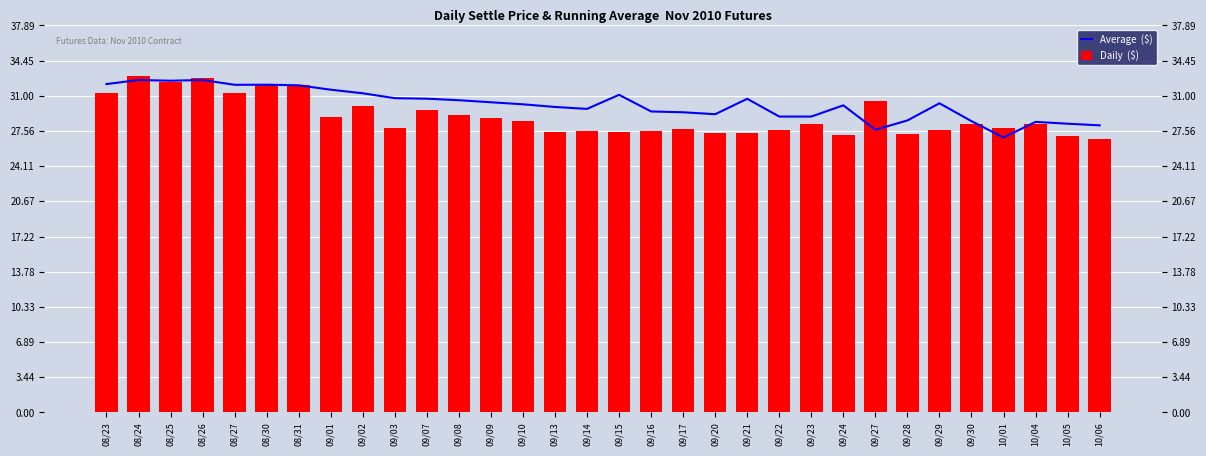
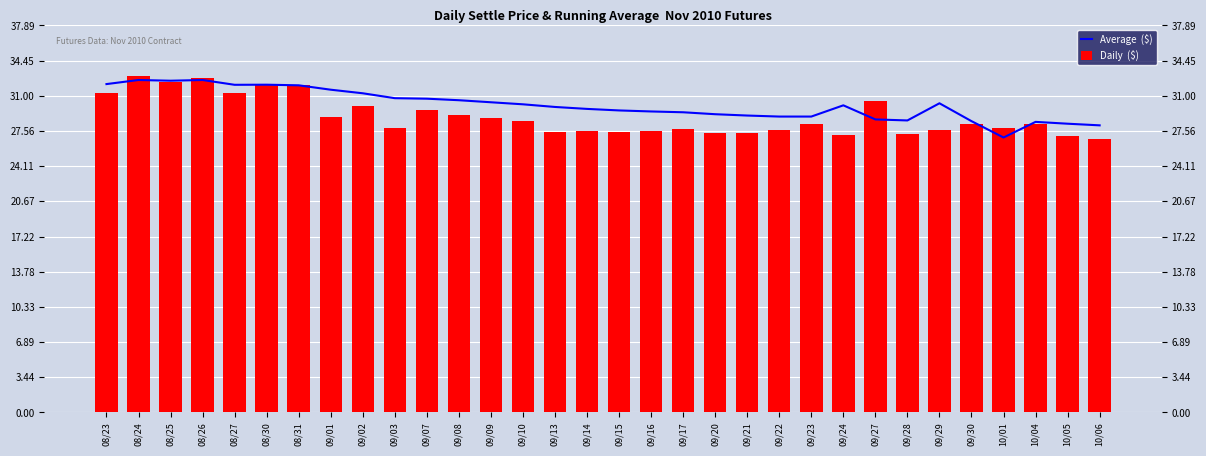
  {
    "Average ($)": {
      "08/23": 32.2,
      "08/24": 32.6,
      "08/25": 32.5,
      "08/26": 32.6,
      "08/27": 32.1,
      "08/30": 32.1,
      "08/31": 32.0,
      "09/01": 31.6,
      "09/02": 31.3,
      "09/03": 30.8,
      "09/07": 30.7,
      "09/08": 30.6,
      "09/09": 30.4,
      "09/10": 30.2,
      "09/13": 29.9,
      "09/14": 29.7,
-     "09/15": 31.1,
+     "09/15": 29.6,
      "09/16": 29.5,
      "09/17": 29.4,
      "09/20": 29.2,
-     "09/21": 30.7,
+     "09/21": 29.1,
      "09/22": 29.0,
      "09/23": 29.0,
      "09/24": 30.1,
-     "09/27": 27.7,
+     "09/27": 28.7,
      "09/28": 28.6,
      "09/29": 30.3,
      "09/30": 28.5,
      "10/01": 26.9,
      "10/04": 28.5,
      "10/05": 28.3,
      "10/06": 28.1
    },
    "Daily ($)": {
      "08/23": 31.3,
      "08/24": 33.0,
      "08/25": 32.4,
      "08/26": 32.8,
      "08/27": 31.3,
      "08/30": 32.2,
      "08/31": 32.1,
      "09/01": 28.9,
      "09/02": 30.1,
      "09/03": 27.9,
      "09/07": 29.6,
      "09/08": 29.1,
      "09/09": 28.9,
      "09/10": 28.6,
      "09/13": 27.5,
      "09/14": 27.6,
      "09/15": 27.5,
      "09/16": 27.6,
      "09/17": 27.8,
      "09/20": 27.4,
      "09/21": 27.4,
      "09/22": 27.7,
      "09/23": 28.3,
      "09/24": 27.2,
      "09/27": 30.5,
      "09/28": 27.3,
      "09/29": 27.7,
      "09/30": 28.2,
      "10/01": 27.9,
      "10/04": 28.2,
      "10/05": 27.1,
      "10/06": 26.8
    }
  }
